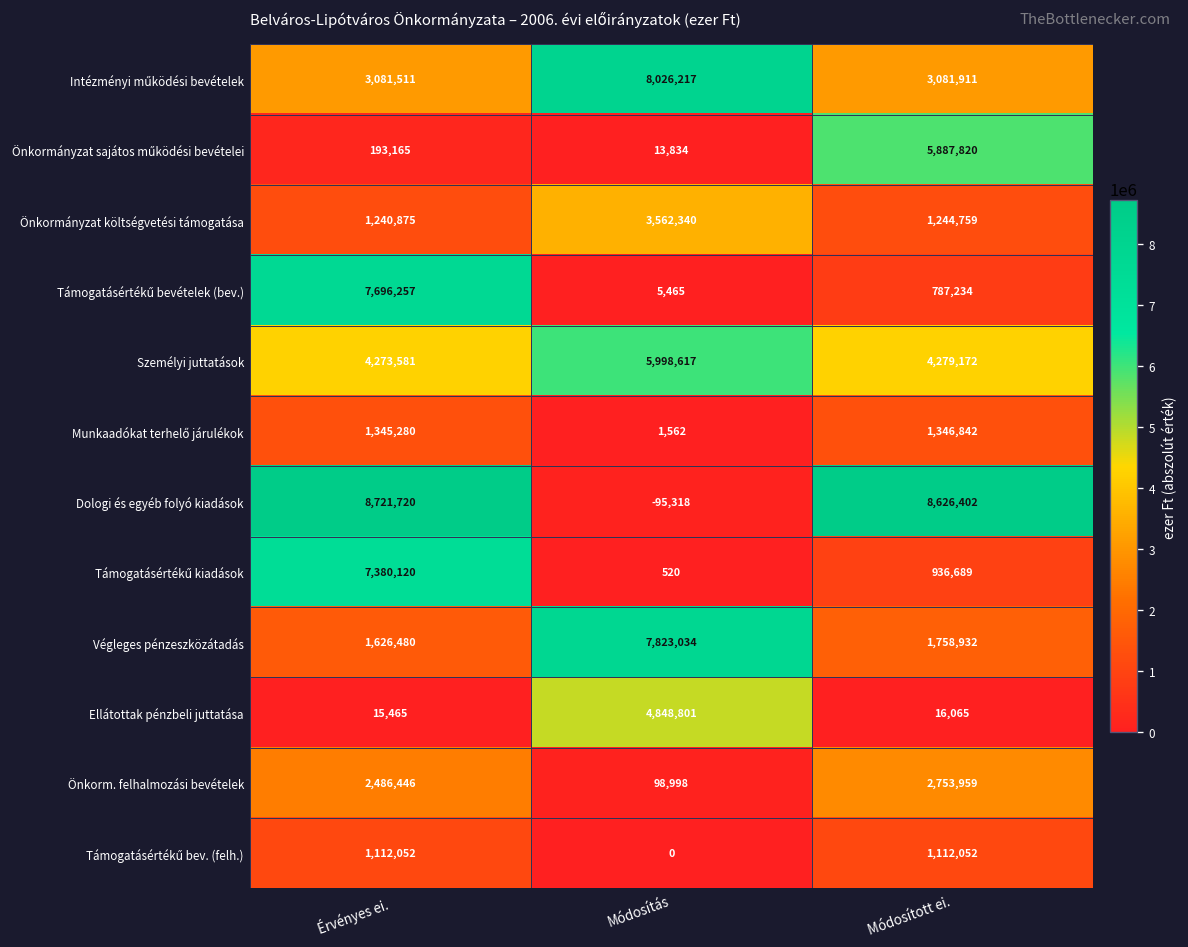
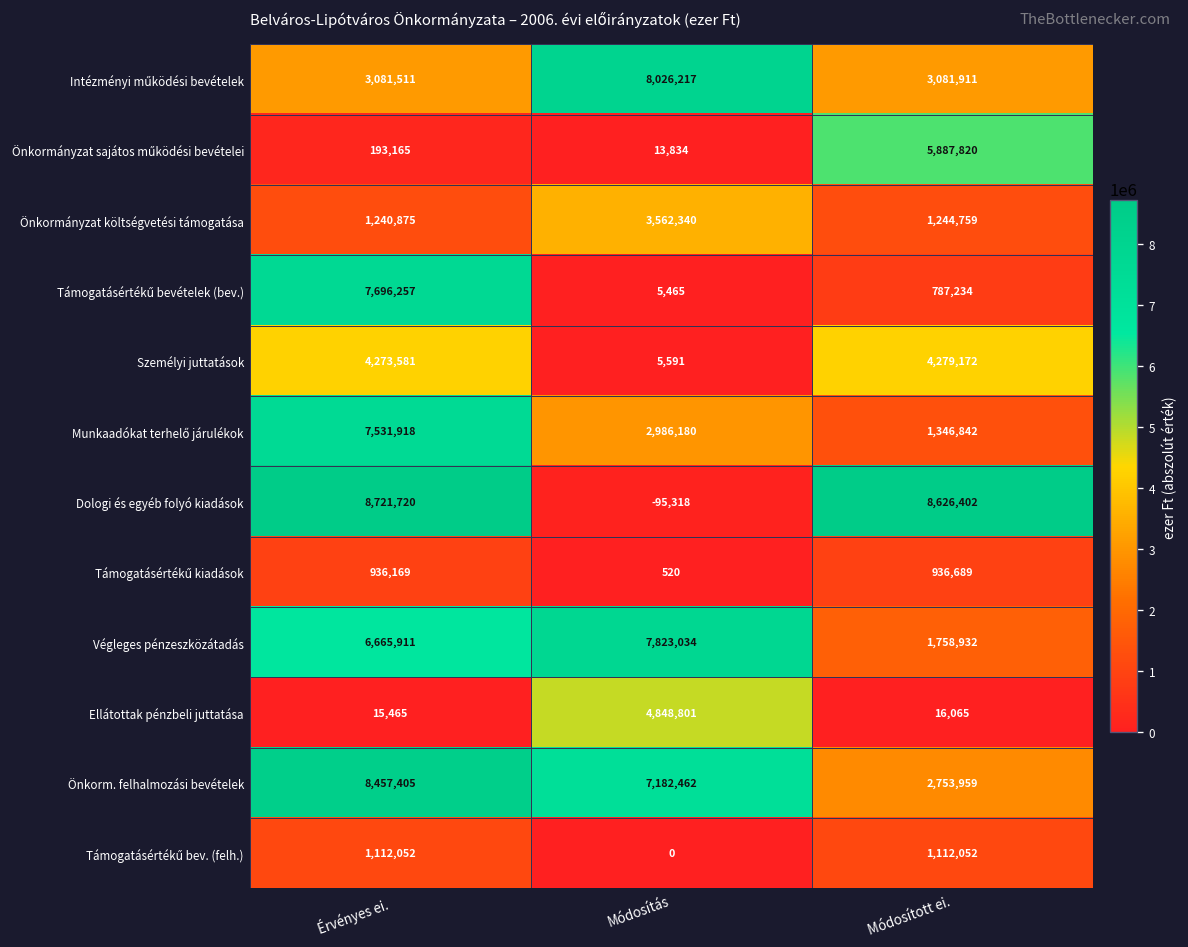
  {
    "Intézményi működési bevételek": {
      "Érvényes ei.": "3,081,511",
      "Módosítás": "8,026,217",
      "Módosított ei.": "3,081,911"
    },
    "Önkormányzat sajátos működési bevételei": {
      "Érvényes ei.": "193,165",
      "Módosítás": "13,834",
      "Módosított ei.": "5,887,820"
    },
    "Önkormányzat költségvetési támogatása": {
      "Érvényes ei.": "1,240,875",
      "Módosítás": "3,562,340",
      "Módosított ei.": "1,244,759"
    },
    "Támogatásértékű bevételek (bev.)": {
      "Érvényes ei.": "7,696,257",
      "Módosítás": "5,465",
      "Módosított ei.": "787,234"
    },
    "Személyi juttatások": {
      "Érvényes ei.": "4,273,581",
-     "Módosítás": "5,998,617",
+     "Módosítás": "5,591",
      "Módosított ei.": "4,279,172"
    },
    "Munkaadókat terhelő járulékok": {
-     "Érvényes ei.": "1,345,280",
-     "Módosítás": "1,562",
+     "Érvényes ei.": "7,531,918",
+     "Módosítás": "2,986,180",
      "Módosított ei.": "1,346,842"
    },
    "Dologi és egyéb folyó kiadások": {
      "Érvényes ei.": "8,721,720",
      "Módosítás": "-95,318",
      "Módosított ei.": "8,626,402"
    },
    "Támogatásértékű kiadások": {
-     "Érvényes ei.": "7,380,120",
+     "Érvényes ei.": "936,169",
      "Módosítás": "520",
      "Módosított ei.": "936,689"
    },
    "Végleges pénzeszközátadás": {
-     "Érvényes ei.": "1,626,480",
+     "Érvényes ei.": "6,665,911",
      "Módosítás": "7,823,034",
      "Módosított ei.": "1,758,932"
    },
    "Ellátottak pénzbeli juttatása": {
      "Érvényes ei.": "15,465",
      "Módosítás": "4,848,801",
      "Módosított ei.": "16,065"
    },
    "Önkorm. felhalmozási bevételek": {
-     "Érvényes ei.": "2,486,446",
-     "Módosítás": "98,998",
+     "Érvényes ei.": "8,457,405",
+     "Módosítás": "7,182,462",
      "Módosított ei.": "2,753,959"
    },
    "Támogatásértékű bev. (felh.)": {
      "Érvényes ei.": "1,112,052",
      "Módosítás": "0",
      "Módosított ei.": "1,112,052"
    }
  }
